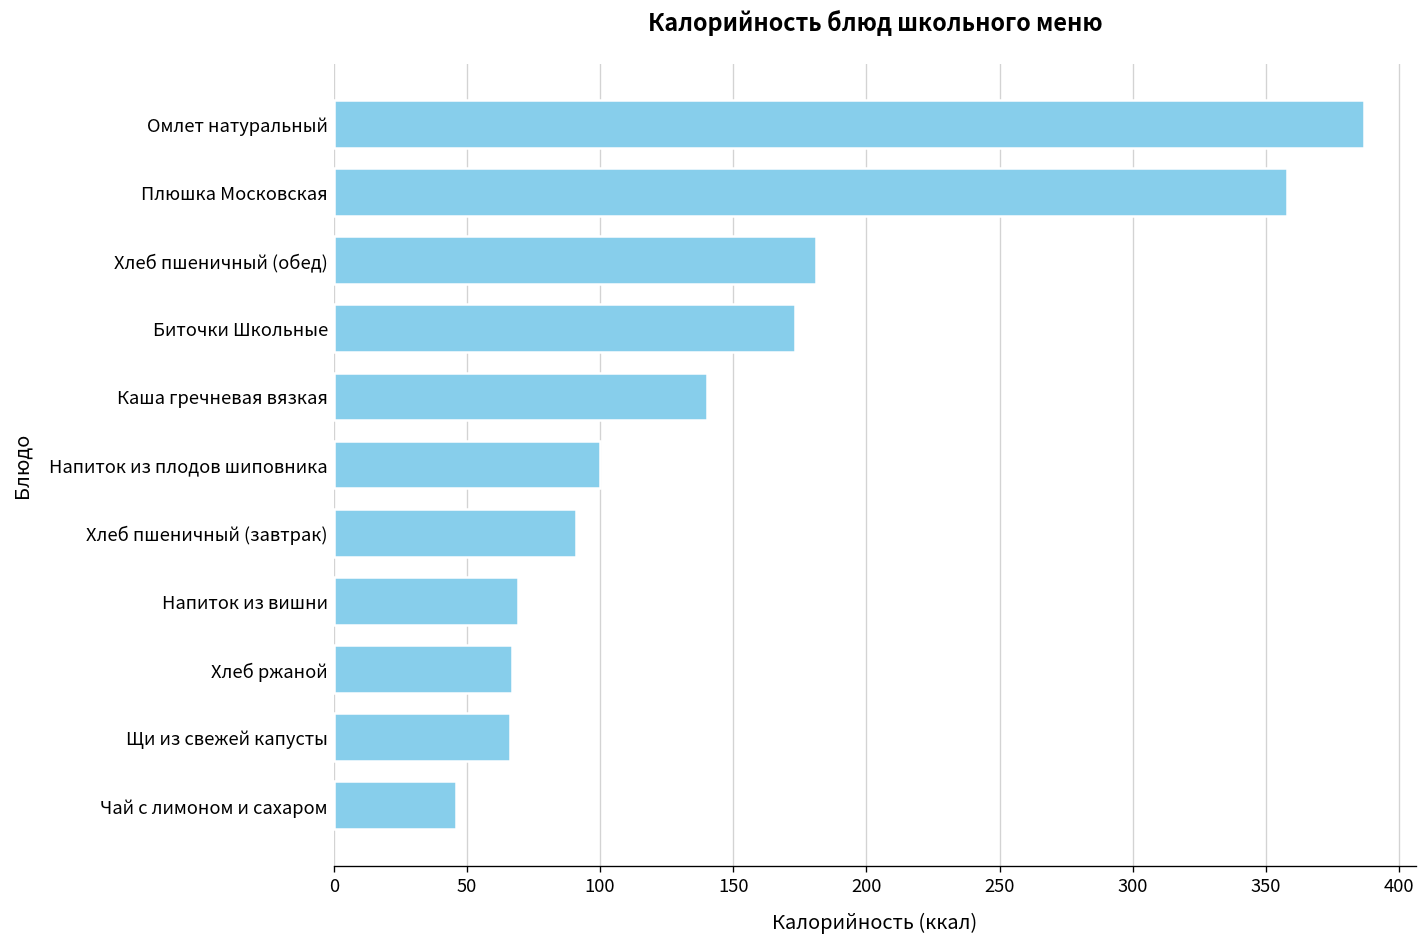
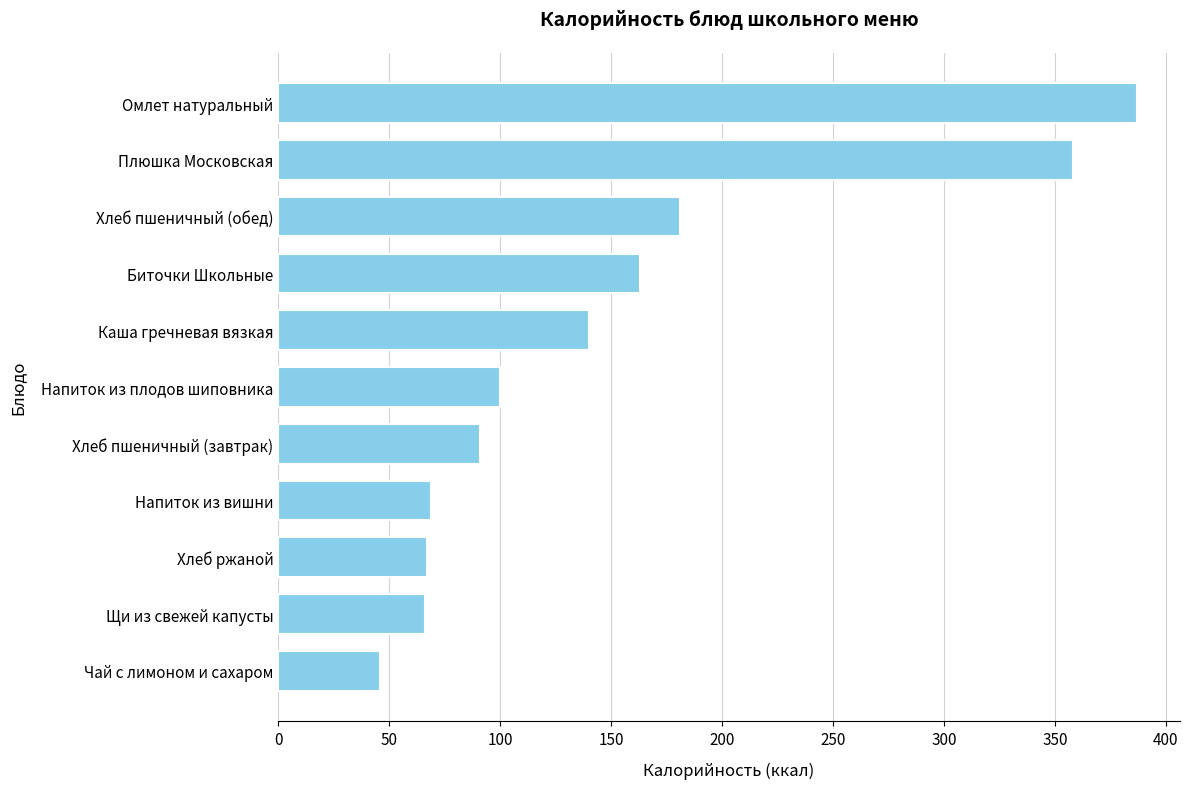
  {
    "Омлет натуральный": 387,
    "Плюшка Московская": 358,
    "Хлеб пшеничный (обед)": 181,
-   "Биточки Школьные": 173,
+   "Биточки Школьные": 163,
    "Каша гречневая вязкая": 140,
    "Напиток из плодов шиповника": 100,
    "Хлеб пшеничный (завтрак)": 91,
    "Напиток из вишни": 69,
    "Хлеб ржаной": 67,
    "Щи из свежей капусты": 66,
    "Чай с лимоном и сахаром": 46
  }
